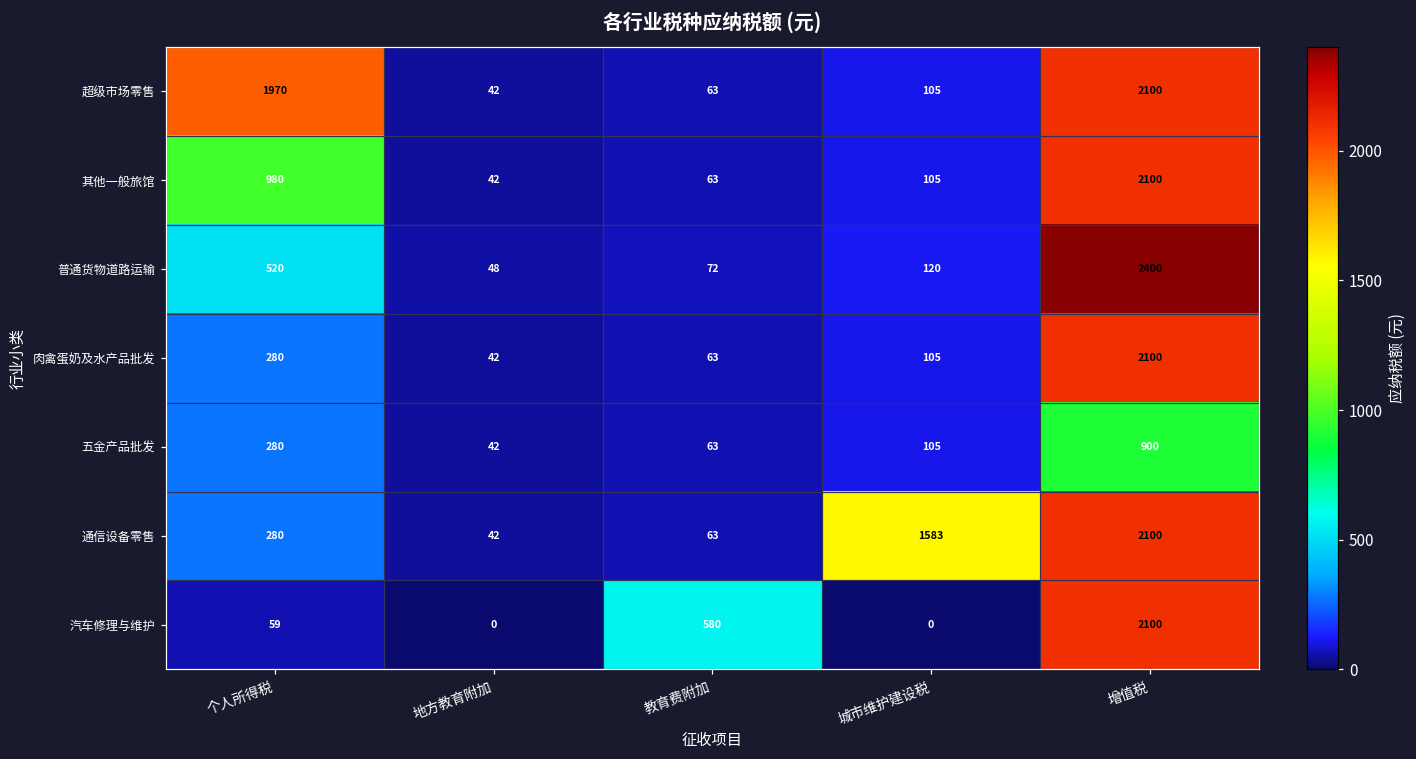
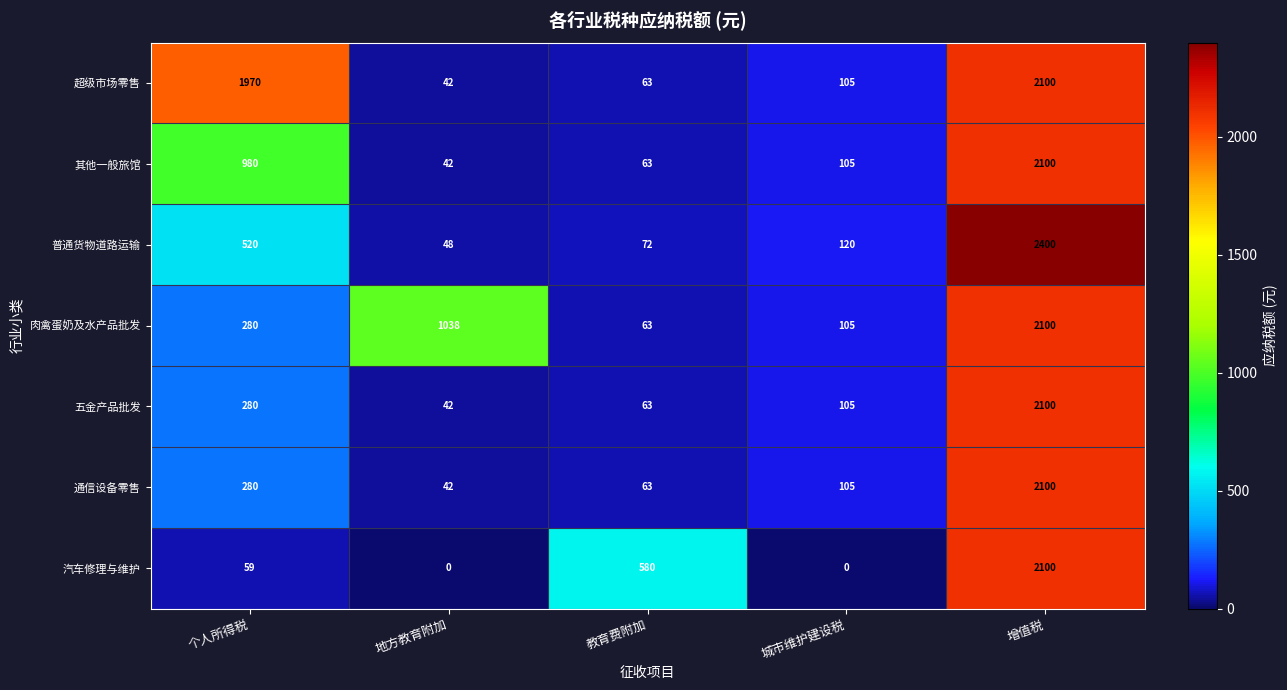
  {
    "超级市场零售": {
      "个人所得税": 1970,
      "地方教育附加": 42,
      "教育费附加": 63,
      "城市维护建设税": 105,
      "增值税": 2100
    },
    "其他一般旅馆": {
      "个人所得税": 980,
      "地方教育附加": 42,
      "教育费附加": 63,
      "城市维护建设税": 105,
      "增值税": 2100
    },
    "普通货物道路运输": {
      "个人所得税": 520,
      "地方教育附加": 48,
      "教育费附加": 72,
      "城市维护建设税": 120,
      "增值税": 2400
    },
    "肉禽蛋奶及水产品批发": {
      "个人所得税": 280,
-     "地方教育附加": 42,
+     "地方教育附加": 1038,
      "教育费附加": 63,
      "城市维护建设税": 105,
      "增值税": 2100
    },
    "五金产品批发": {
      "个人所得税": 280,
      "地方教育附加": 42,
      "教育费附加": 63,
      "城市维护建设税": 105,
-     "增值税": 900
+     "增值税": 2100
    },
    "通信设备零售": {
      "个人所得税": 280,
      "地方教育附加": 42,
      "教育费附加": 63,
-     "城市维护建设税": 1583,
+     "城市维护建设税": 105,
      "增值税": 2100
    },
    "汽车修理与维护": {
      "个人所得税": 59,
      "地方教育附加": 0,
      "教育费附加": 580,
      "城市维护建设税": 0,
      "增值税": 2100
    }
  }
